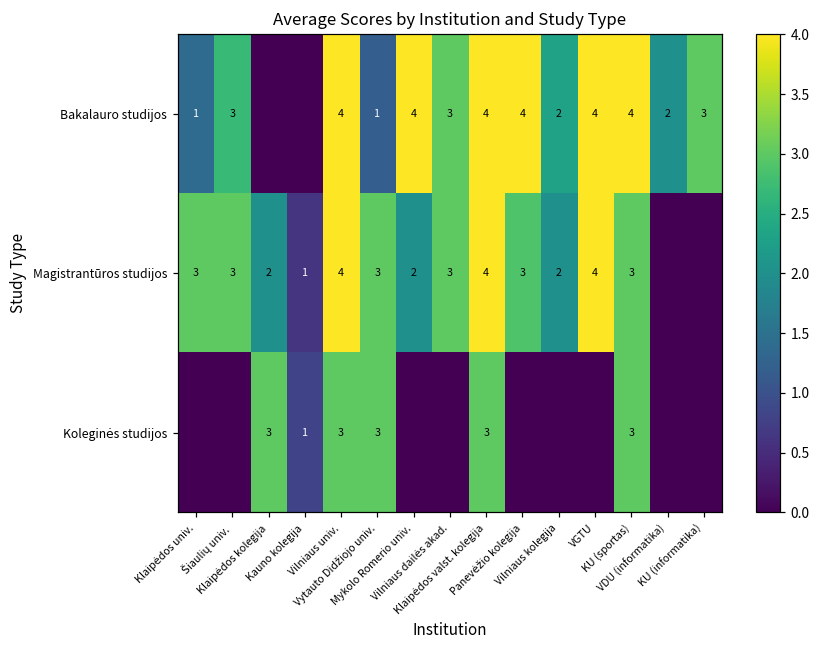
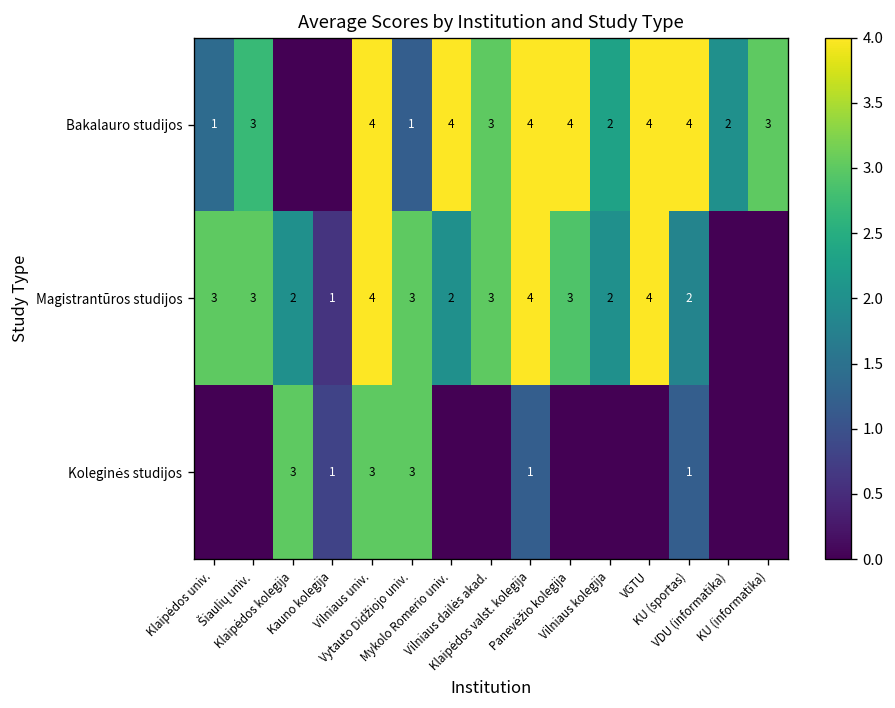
  {
    "Bakalauro studijos": {
      "Klaipėdos univ.": 1,
      "Šiaulių univ.": 3,
      "Vilniaus univ.": 4,
      "Vytauto Didžiojo univ.": 1,
      "Mykolo Romerio univ.": 4,
      "Vilniaus dailės akad.": 3,
      "Klaipėdos valst. kolegija": 4,
      "Panevėžio kolegija": 4,
      "Vilniaus kolegija": 2,
      "VGTU": 4,
      "KU (sportas)": 4,
      "VDU (informatika)": 2,
      "KU (informatika)": 3
    },
    "Magistrantūros studijos": {
      "Klaipėdos univ.": 3,
      "Šiaulių univ.": 3,
      "Klaipėdos kolegija": 2,
      "Kauno kolegija": 1,
      "Vilniaus univ.": 4,
      "Vytauto Didžiojo univ.": 3,
      "Mykolo Romerio univ.": 2,
      "Vilniaus dailės akad.": 3,
      "Klaipėdos valst. kolegija": 4,
      "Panevėžio kolegija": 3,
      "Vilniaus kolegija": 2,
      "VGTU": 4,
-     "KU (sportas)": 3
+     "KU (sportas)": 2
    },
    "Koleginės studijos": {
      "Klaipėdos kolegija": 3,
      "Kauno kolegija": 1,
      "Vilniaus univ.": 3,
      "Vytauto Didžiojo univ.": 3,
-     "Klaipėdos valst. kolegija": 3,
-     "KU (sportas)": 3
+     "Klaipėdos valst. kolegija": 1,
+     "KU (sportas)": 1
    }
  }
